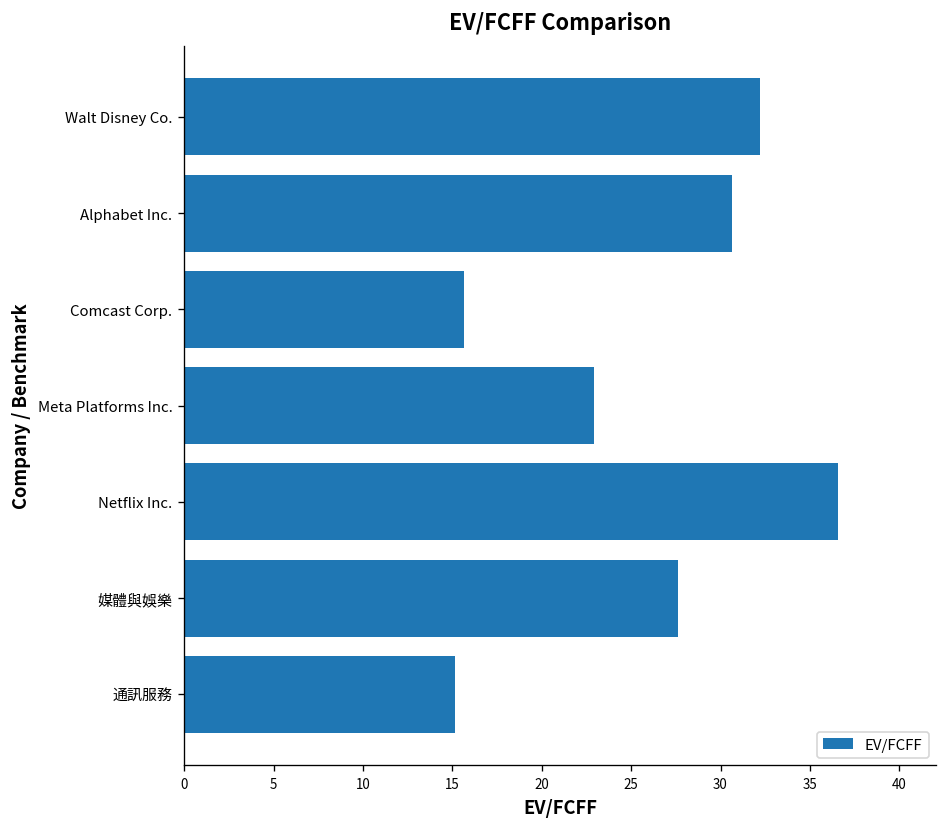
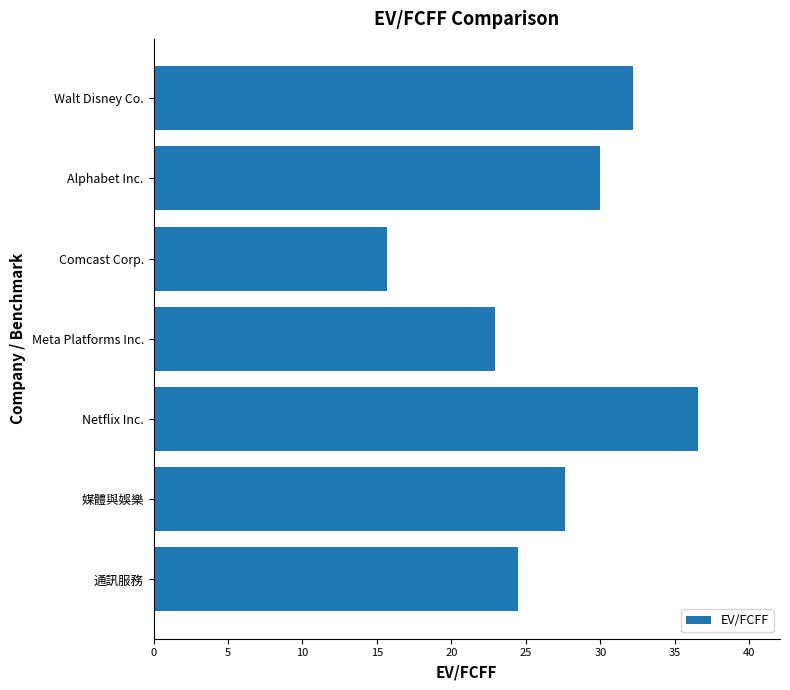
  {
    "Walt Disney Co.": 32.2,
-   "Alphabet Inc.": 30.7,
+   "Alphabet Inc.": 30.0,
    "Comcast Corp.": 15.6,
    "Meta Platforms Inc.": 22.9,
    "Netflix Inc.": 36.6,
    "媒體與娛樂": 27.6,
-   "通訊服務": 15.1
+   "通訊服務": 24.5
  }
